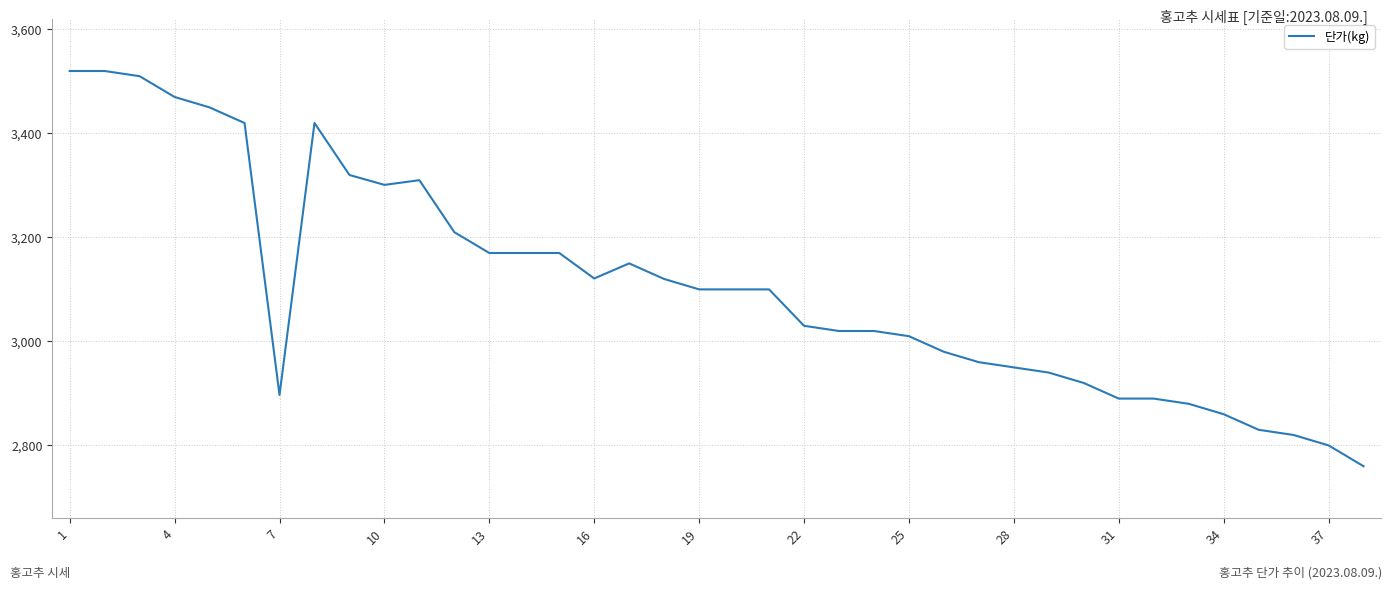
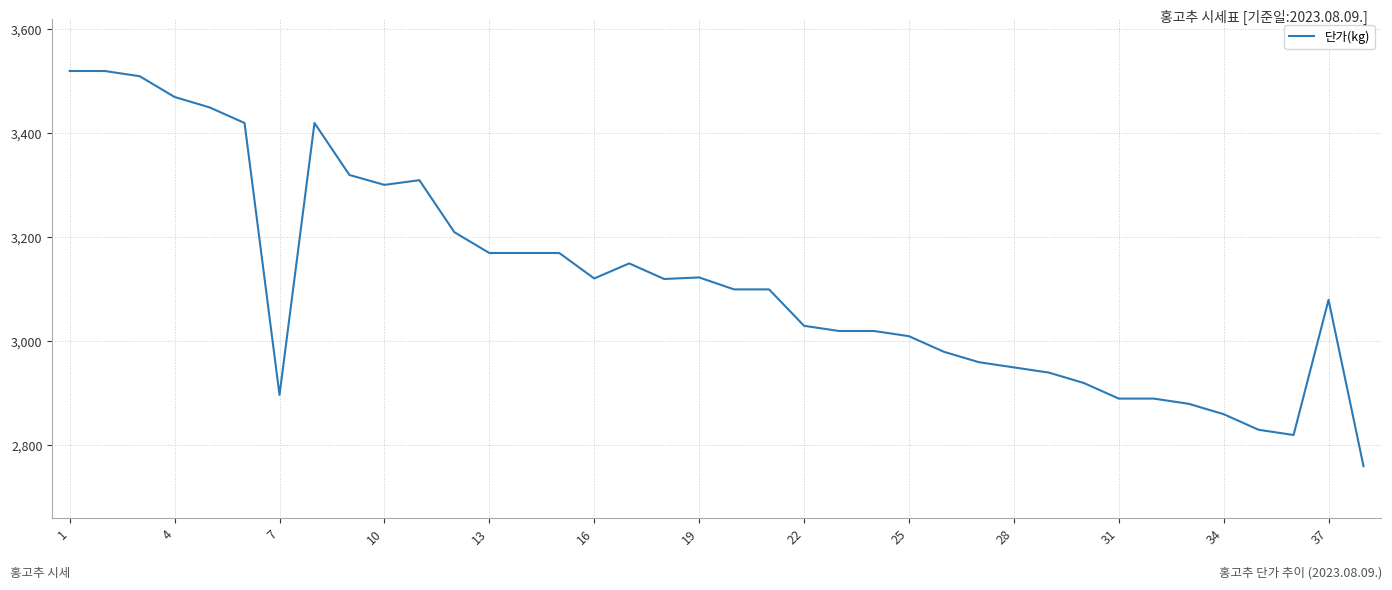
  {
    "1": "3,520",
    "4": "3,470",
    "7": "2,900",
    "10": "3,300",
    "13": "3,170",
    "16": "3,120",
-   "19": "3,100",
+   "19": "3,120",
    "22": "3,030",
    "25": "3,010",
    "28": "2,950",
    "31": "2,890",
    "34": "2,860",
-   "37": "2,800"
+   "37": "3,080"
  }
